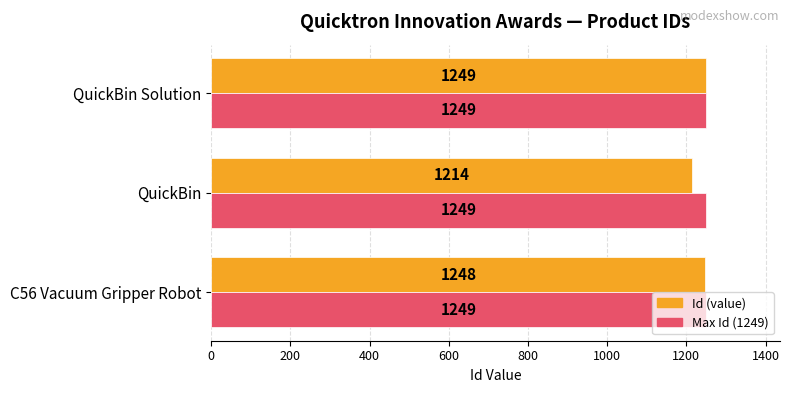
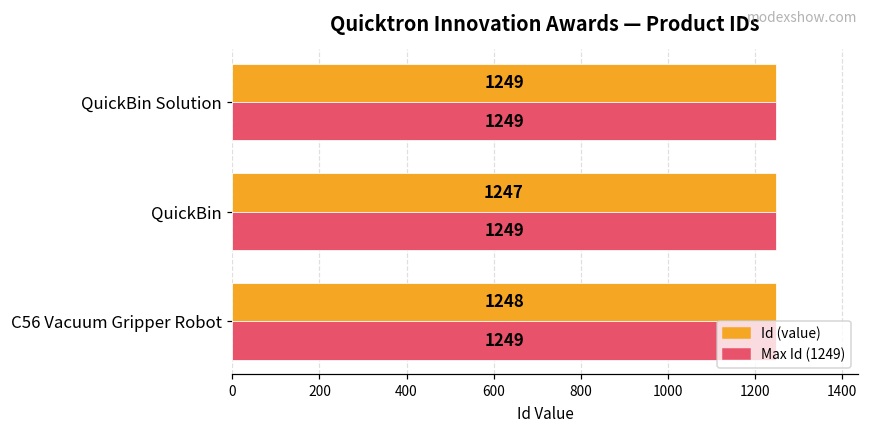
  {
    "Id (value)": {
      "QuickBin Solution": 1249,
-     "QuickBin": 1214,
+     "QuickBin": 1247,
      "C56 Vacuum Gripper Robot": 1248
    },
    "Max Id (1249)": {
      "QuickBin Solution": 1249,
      "QuickBin": 1249
    }
  }
